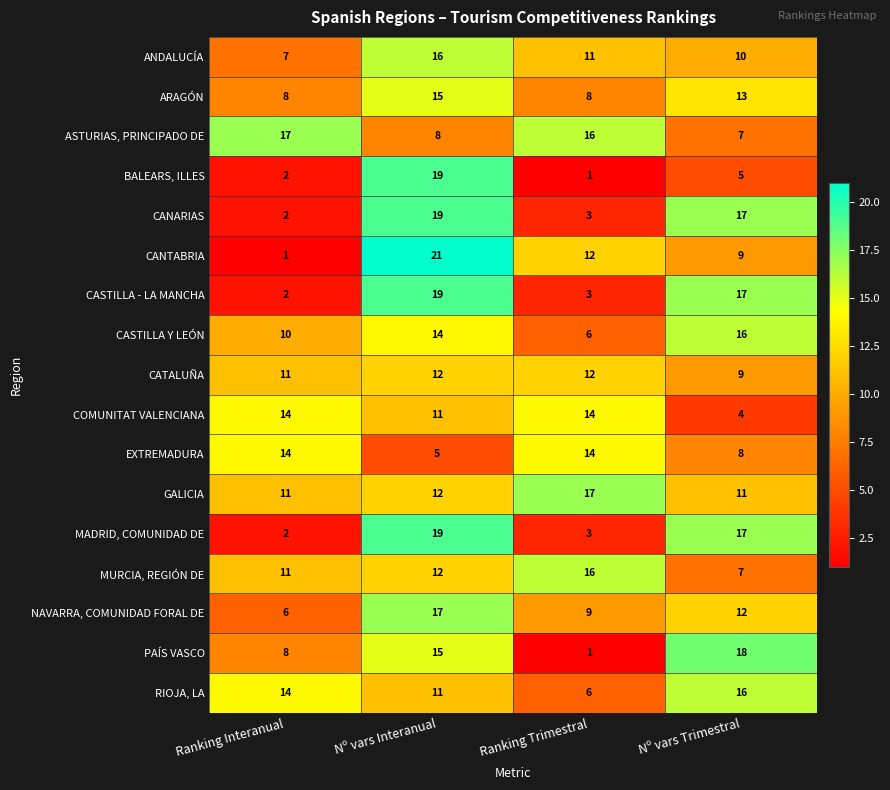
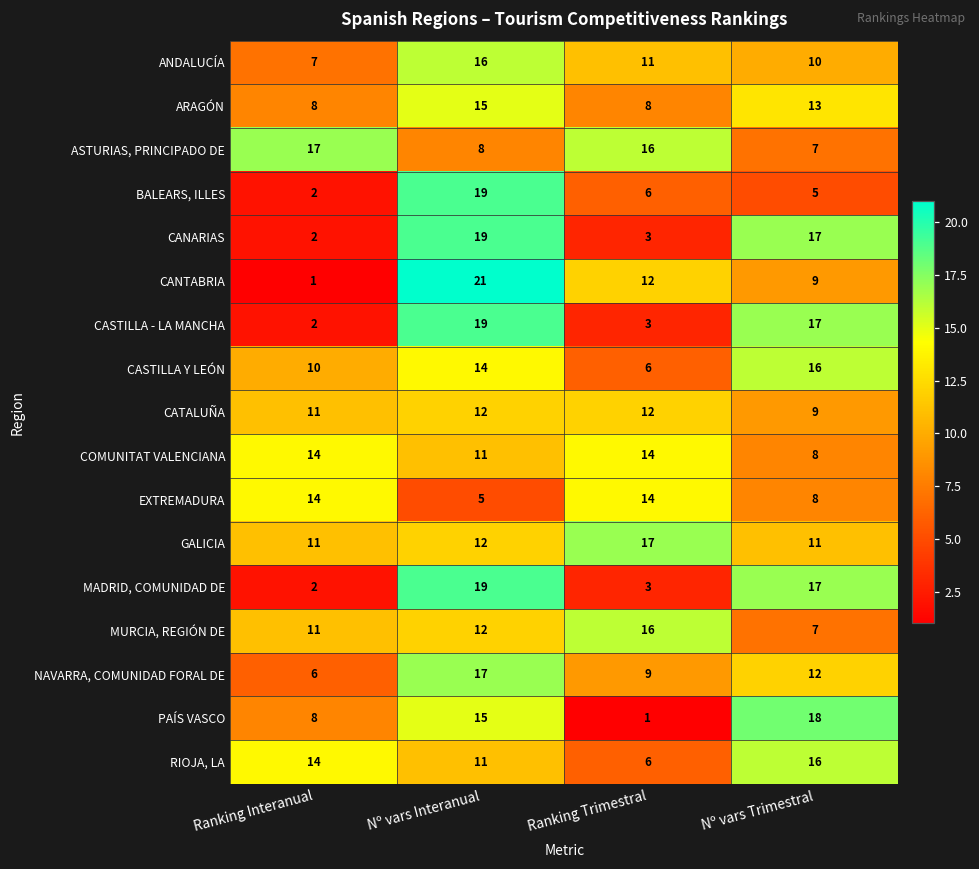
  {
    "ANDALUCÍA": {
      "Ranking Interanual": 7,
      "Nº vars Interanual": 16,
      "Ranking Trimestral": 11,
      "Nº vars Trimestral": 10
    },
    "ARAGÓN": {
      "Ranking Interanual": 8,
      "Nº vars Interanual": 15,
      "Ranking Trimestral": 8,
      "Nº vars Trimestral": 13
    },
    "ASTURIAS, PRINCIPADO DE": {
      "Ranking Interanual": 17,
      "Nº vars Interanual": 8,
      "Ranking Trimestral": 16,
      "Nº vars Trimestral": 7
    },
    "BALEARS, ILLES": {
      "Ranking Interanual": 2,
      "Nº vars Interanual": 19,
-     "Ranking Trimestral": 1,
+     "Ranking Trimestral": 6,
      "Nº vars Trimestral": 5
    },
    "CANARIAS": {
      "Ranking Interanual": 2,
      "Nº vars Interanual": 19,
      "Ranking Trimestral": 3,
      "Nº vars Trimestral": 17
    },
    "CANTABRIA": {
      "Ranking Interanual": 1,
      "Nº vars Interanual": 21,
      "Ranking Trimestral": 12,
      "Nº vars Trimestral": 9
    },
    "CASTILLA - LA MANCHA": {
      "Ranking Interanual": 2,
      "Nº vars Interanual": 19,
      "Ranking Trimestral": 3,
      "Nº vars Trimestral": 17
    },
    "CASTILLA Y LEÓN": {
      "Ranking Interanual": 10,
      "Nº vars Interanual": 14,
      "Ranking Trimestral": 6,
      "Nº vars Trimestral": 16
    },
    "CATALUÑA": {
      "Ranking Interanual": 11,
      "Nº vars Interanual": 12,
      "Ranking Trimestral": 12,
      "Nº vars Trimestral": 9
    },
    "COMUNITAT VALENCIANA": {
      "Ranking Interanual": 14,
      "Nº vars Interanual": 11,
      "Ranking Trimestral": 14,
-     "Nº vars Trimestral": 4
+     "Nº vars Trimestral": 8
    },
    "EXTREMADURA": {
      "Ranking Interanual": 14,
      "Nº vars Interanual": 5,
      "Ranking Trimestral": 14,
      "Nº vars Trimestral": 8
    },
    "GALICIA": {
      "Ranking Interanual": 11,
      "Nº vars Interanual": 12,
      "Ranking Trimestral": 17,
      "Nº vars Trimestral": 11
    },
    "MADRID, COMUNIDAD DE": {
      "Ranking Interanual": 2,
      "Nº vars Interanual": 19,
      "Ranking Trimestral": 3,
      "Nº vars Trimestral": 17
    },
    "MURCIA, REGIÓN DE": {
      "Ranking Interanual": 11,
      "Nº vars Interanual": 12,
      "Ranking Trimestral": 16,
      "Nº vars Trimestral": 7
    },
    "NAVARRA, COMUNIDAD FORAL DE": {
      "Ranking Interanual": 6,
      "Nº vars Interanual": 17,
      "Ranking Trimestral": 9,
      "Nº vars Trimestral": 12
    },
    "PAÍS VASCO": {
      "Ranking Interanual": 8,
      "Nº vars Interanual": 15,
      "Ranking Trimestral": 1,
      "Nº vars Trimestral": 18
    },
    "RIOJA, LA": {
      "Ranking Interanual": 14,
      "Nº vars Interanual": 11,
      "Ranking Trimestral": 6,
      "Nº vars Trimestral": 16
    }
  }
